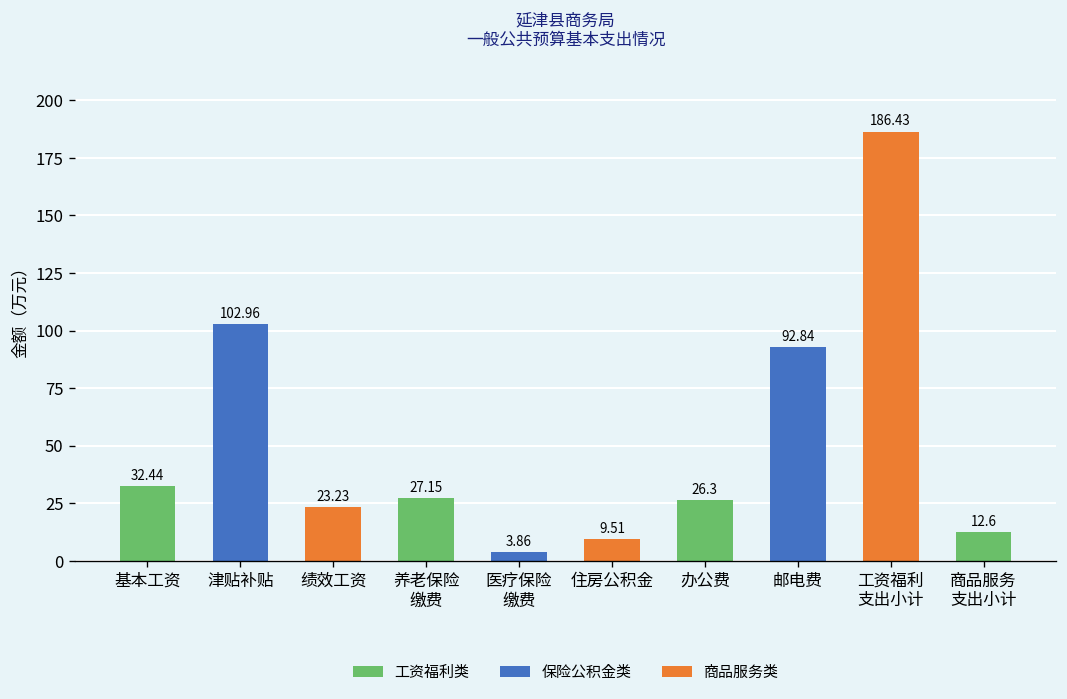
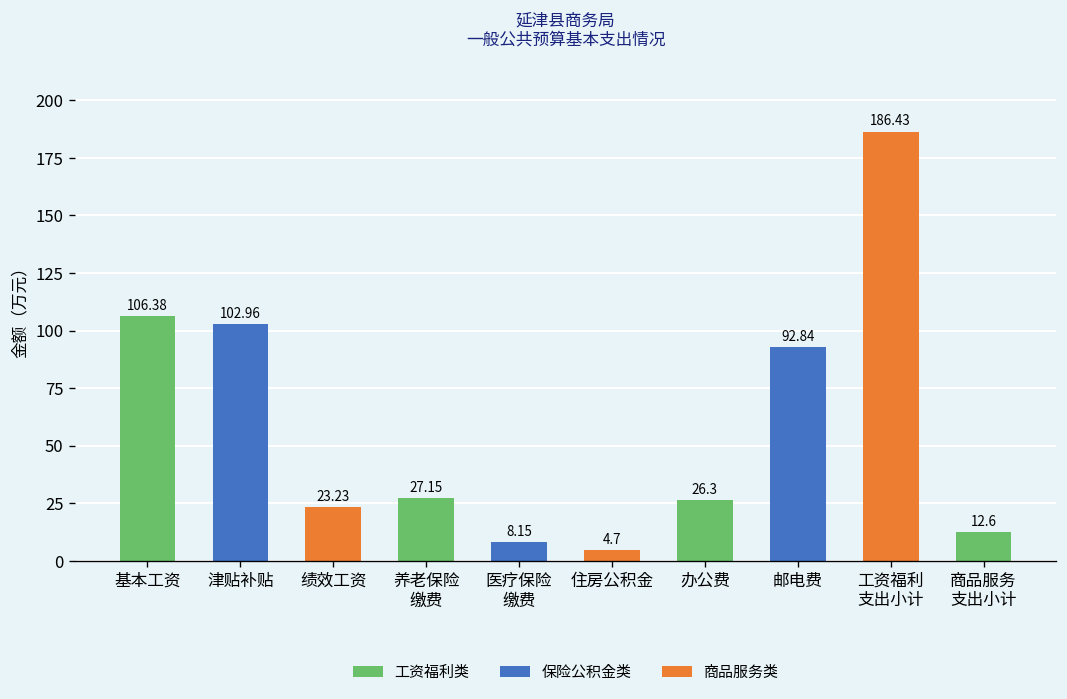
  {
-   "基本工资": 32.44,
+   "基本工资": 106.38,
    "津贴补贴": 102.96,
    "绩效工资": 23.23,
    "养老保险 缴费": 27.15,
-   "医疗保险 缴费": 3.86,
-   "住房公积金": 9.51,
+   "医疗保险 缴费": 8.15,
+   "住房公积金": 4.7,
    "办公费": 26.3,
    "邮电费": 92.84,
    "工资福利 支出小计": 186.43,
    "商品服务 支出小计": 12.6
  }
